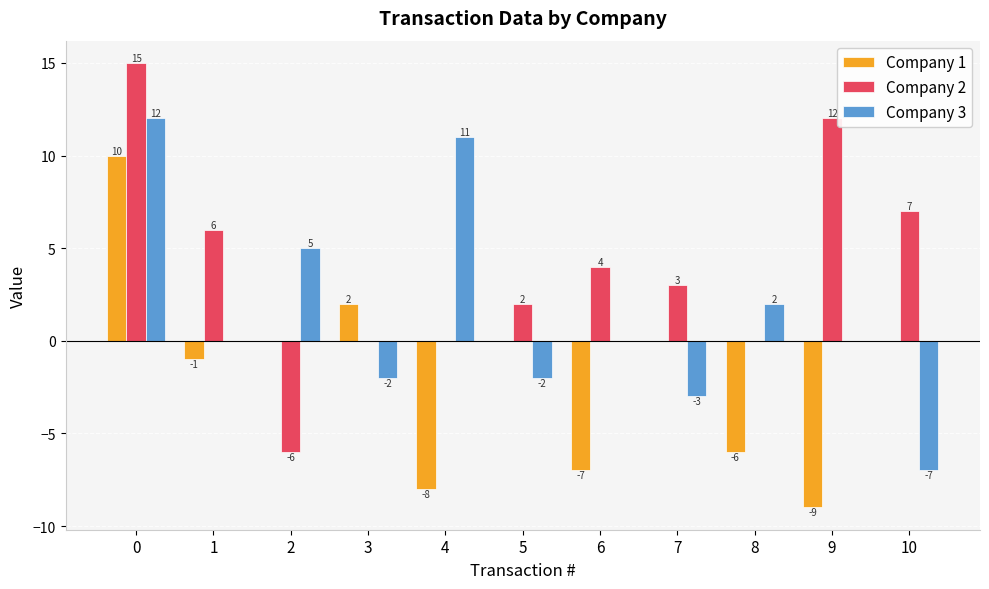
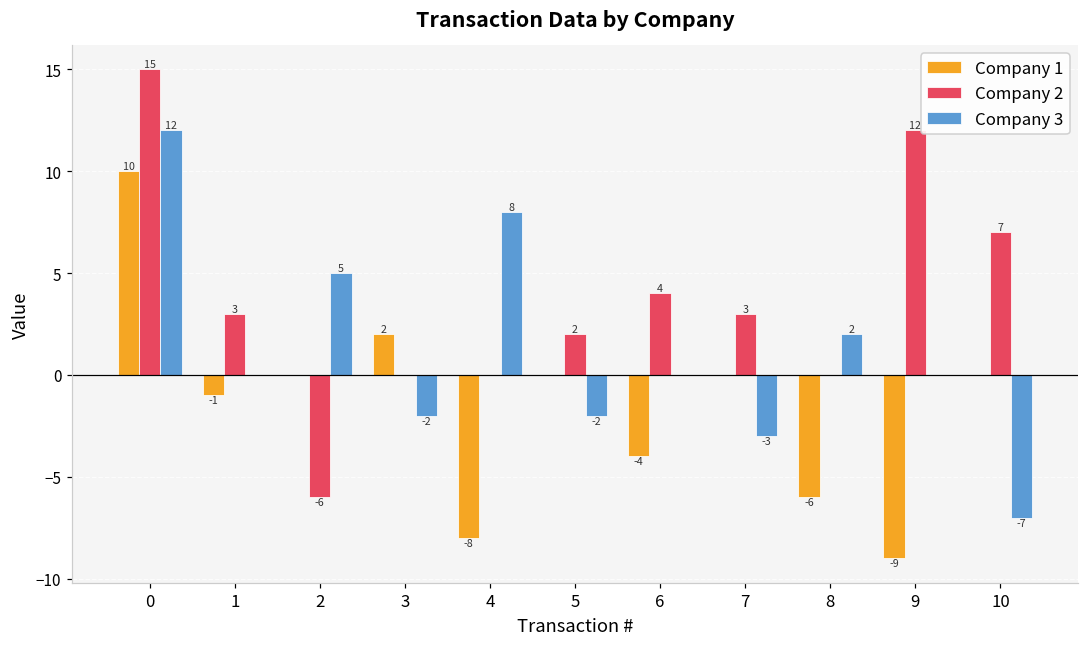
  {
    "Company 1": {
      "0": 10,
      "1": -1,
      "3": 2,
      "4": -8,
-     "6": -7,
+     "6": -4,
      "8": -6,
      "9": -9
    },
    "Company 2": {
      "0": 15,
-     "1": 6,
+     "1": 3,
      "2": -6,
      "5": 2,
      "6": 4,
      "7": 3,
      "10": 7
    },
    "Company 3": {
      "0": 12,
      "2": 5,
      "3": -2,
-     "4": 11,
+     "4": 8,
      "5": -2,
      "7": -3,
      "8": 2,
      "10": -7
    }
  }
